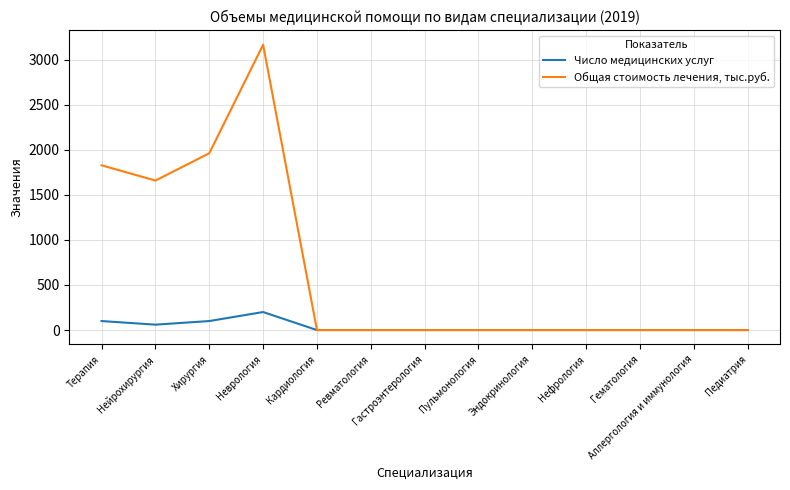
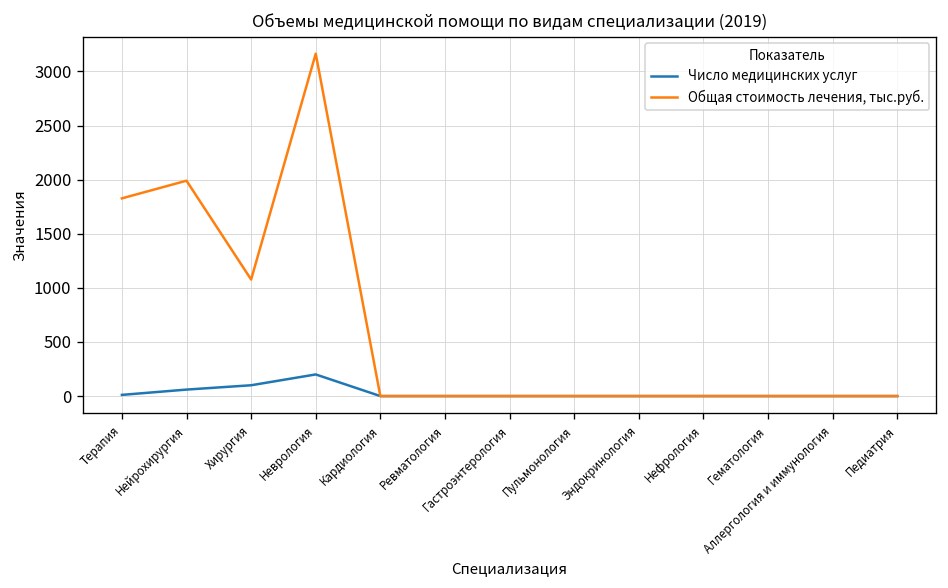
  {
    "Число медицинских услуг": {
-     "Терапия": 100,
+     "Терапия": 0,
      "Нейрохирургия": 100,
      "Хирургия": 100,
      "Неврология": 200
    },
    "Общая стоимость лечения, тыс.руб.": {
      "Терапия": 1800,
-     "Нейрохирургия": 1700,
-     "Хирургия": 2000,
+     "Нейрохирургия": 2000,
+     "Хирургия": 1100,
      "Неврология": 3200
    }
  }
